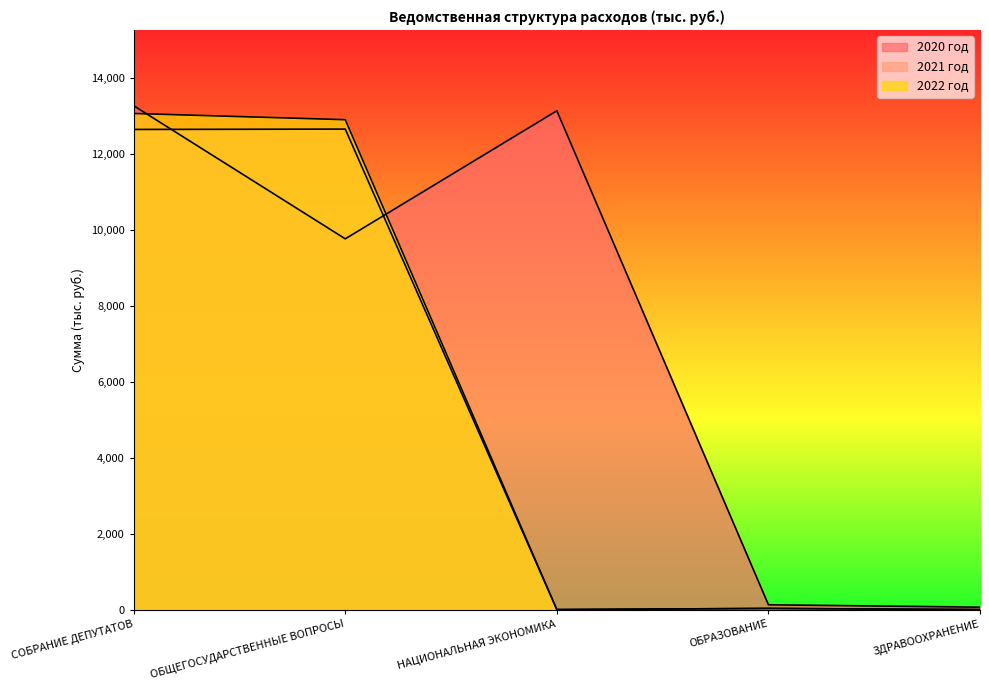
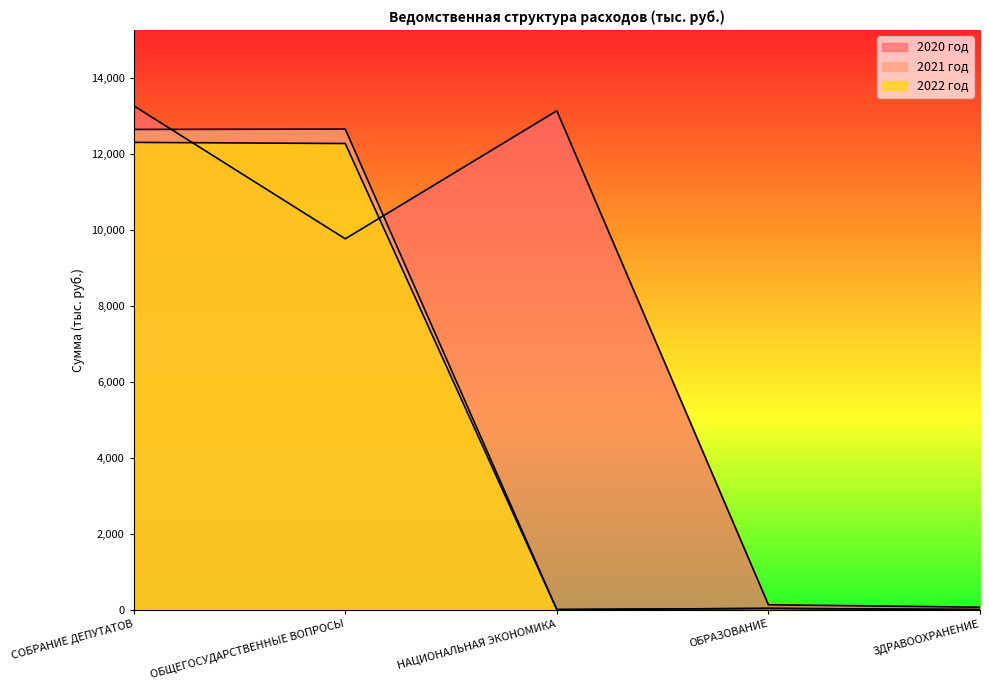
  {
    "2022 год": {
-     "СОБРАНИЕ ДЕПУТАТОВ": "13,100",
-     "ОБЩЕГОСУДАРСТВЕННЫЕ ВОПРОСЫ": "12,900"
+     "СОБРАНИЕ ДЕПУТАТОВ": "12,300",
+     "ОБЩЕГОСУДАРСТВЕННЫЕ ВОПРОСЫ": "12,300"
    }
  }
